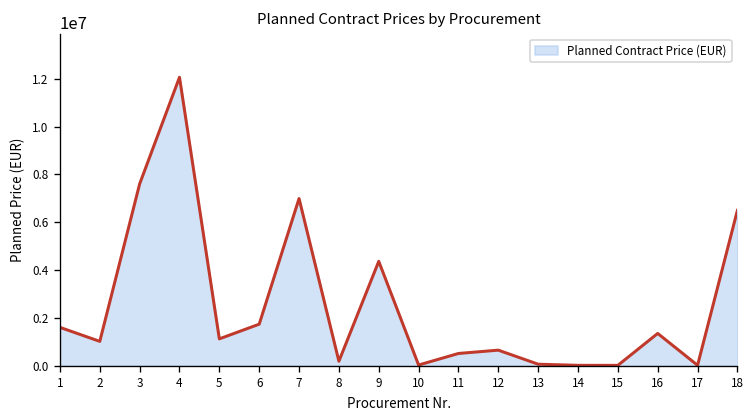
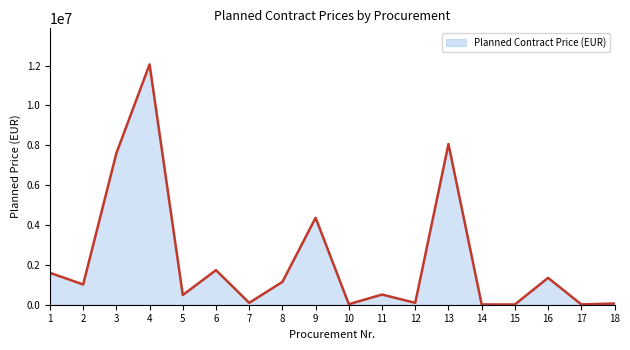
  {
    "1": 1600000,
    "2": 1000000,
    "3": 7600000,
    "4": 12100000,
-   "5": 1100000,
+   "5": 500000,
    "6": 1700000,
-   "7": 7000000,
-   "8": 200000,
+   "7": 100000,
+   "8": 1100000,
    "9": 4400000,
    "10": 0,
    "11": 500000,
-   "12": 600000,
-   "13": 100000,
+   "12": 100000,
+   "13": 8100000,
    "14": 0,
    "15": 0,
    "16": 1300000,
    "17": 0,
-   "18": 6500000
+   "18": 100000
  }
